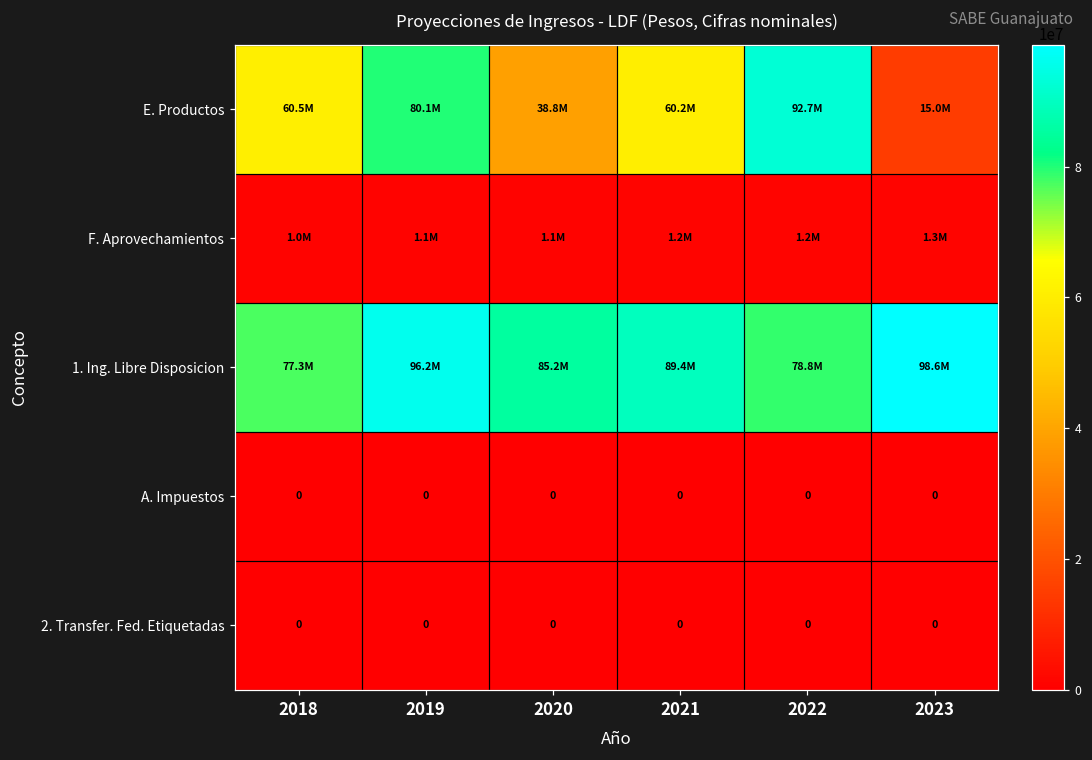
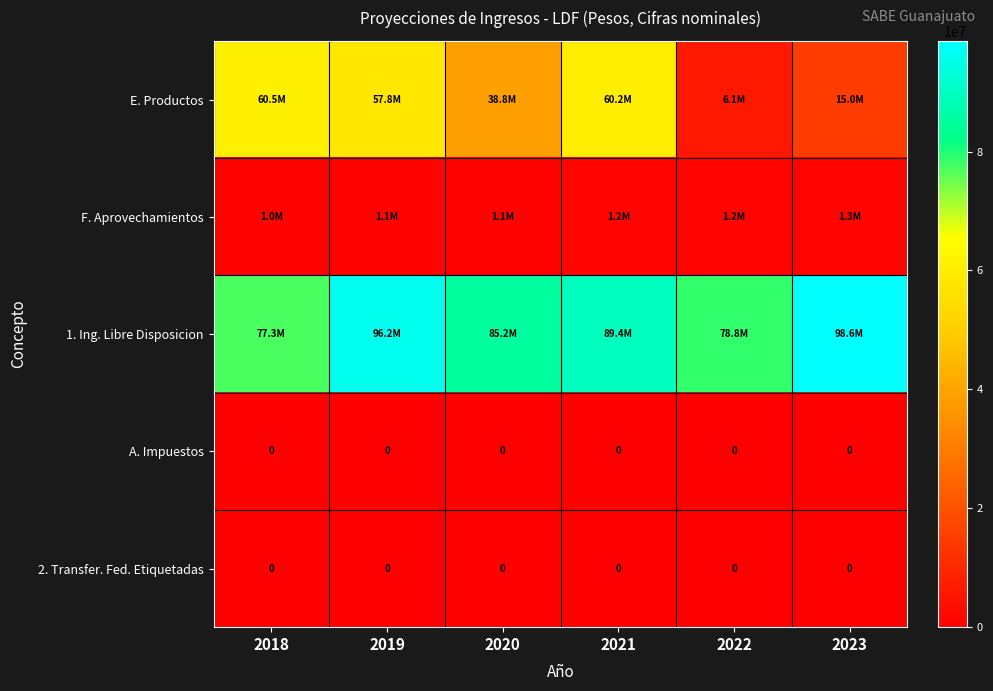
  {
    "E. Productos": {
      "2018": "60.5M",
-     "2019": "80.1M",
+     "2019": "57.8M",
      "2020": "38.8M",
      "2021": "60.2M",
-     "2022": "92.7M",
+     "2022": "6.1M",
      "2023": "15.0M"
    },
    "F. Aprovechamientos": {
      "2018": "1.0M",
      "2019": "1.1M",
      "2020": "1.1M",
      "2021": "1.2M",
      "2022": "1.2M",
      "2023": "1.3M"
    },
    "1. Ing. Libre Disposicion": {
      "2018": "77.3M",
      "2019": "96.2M",
      "2020": "85.2M",
      "2021": "89.4M",
      "2022": "78.8M",
      "2023": "98.6M"
    },
    "A. Impuestos": {
      "2018": "0",
      "2019": "0",
      "2020": "0",
      "2021": "0",
      "2022": "0",
      "2023": "0"
    },
    "2. Transfer. Fed. Etiquetadas": {
      "2018": "0",
      "2019": "0",
      "2020": "0",
      "2021": "0",
      "2022": "0",
      "2023": "0"
    }
  }
